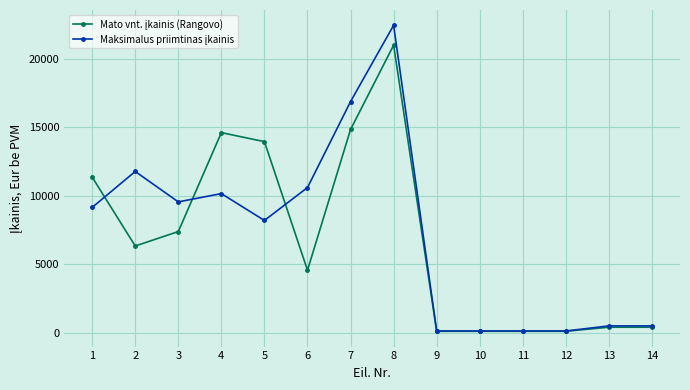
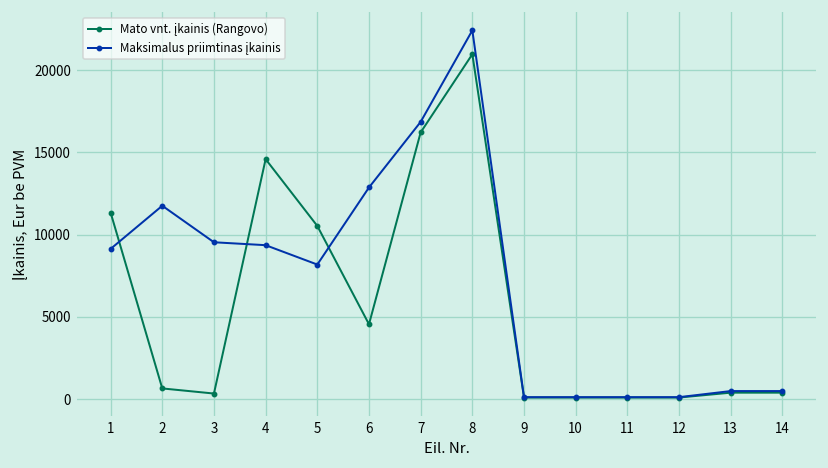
  {
    "Mato vnt. įkainis (Rangovo)": {
      "1": 11300,
-     "2": 6300,
-     "3": 7400,
+     "2": 600,
+     "3": 300,
      "4": 14600,
-     "5": 13900,
+     "5": 10500,
      "6": 4600,
-     "7": 14800,
+     "7": 16200,
      "8": 21000
    },
    "Maksimalus priimtinas įkainis": {
      "1": 9100,
      "2": 11800,
      "3": 9500,
-     "4": 10100,
+     "4": 9400,
      "5": 8200,
-     "6": 10600,
+     "6": 12900,
      "7": 16900,
      "8": 22400
    }
  }
